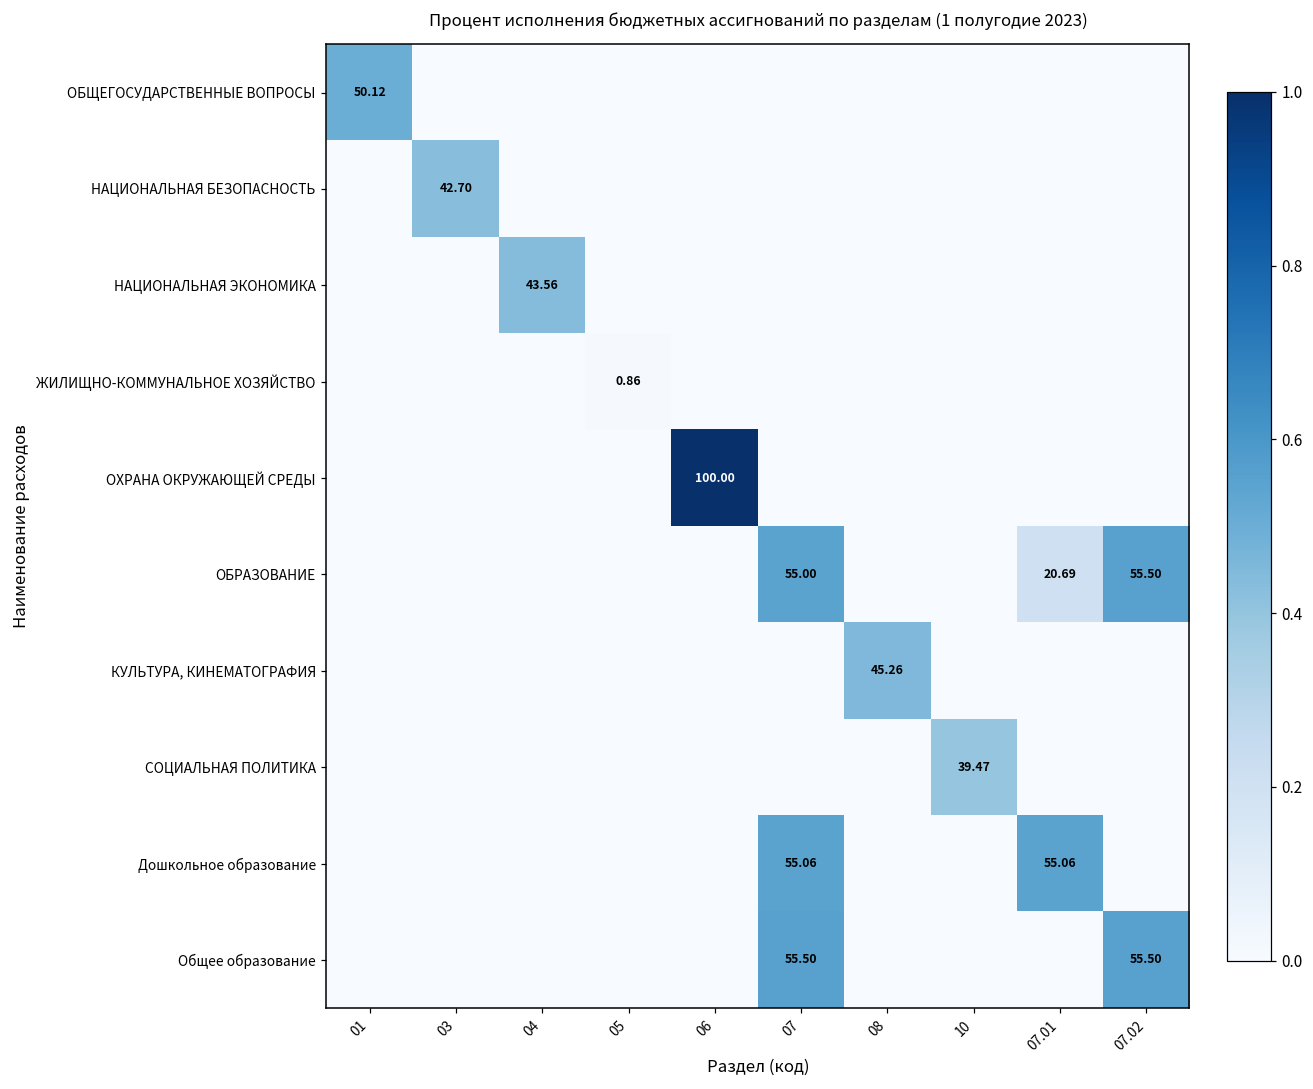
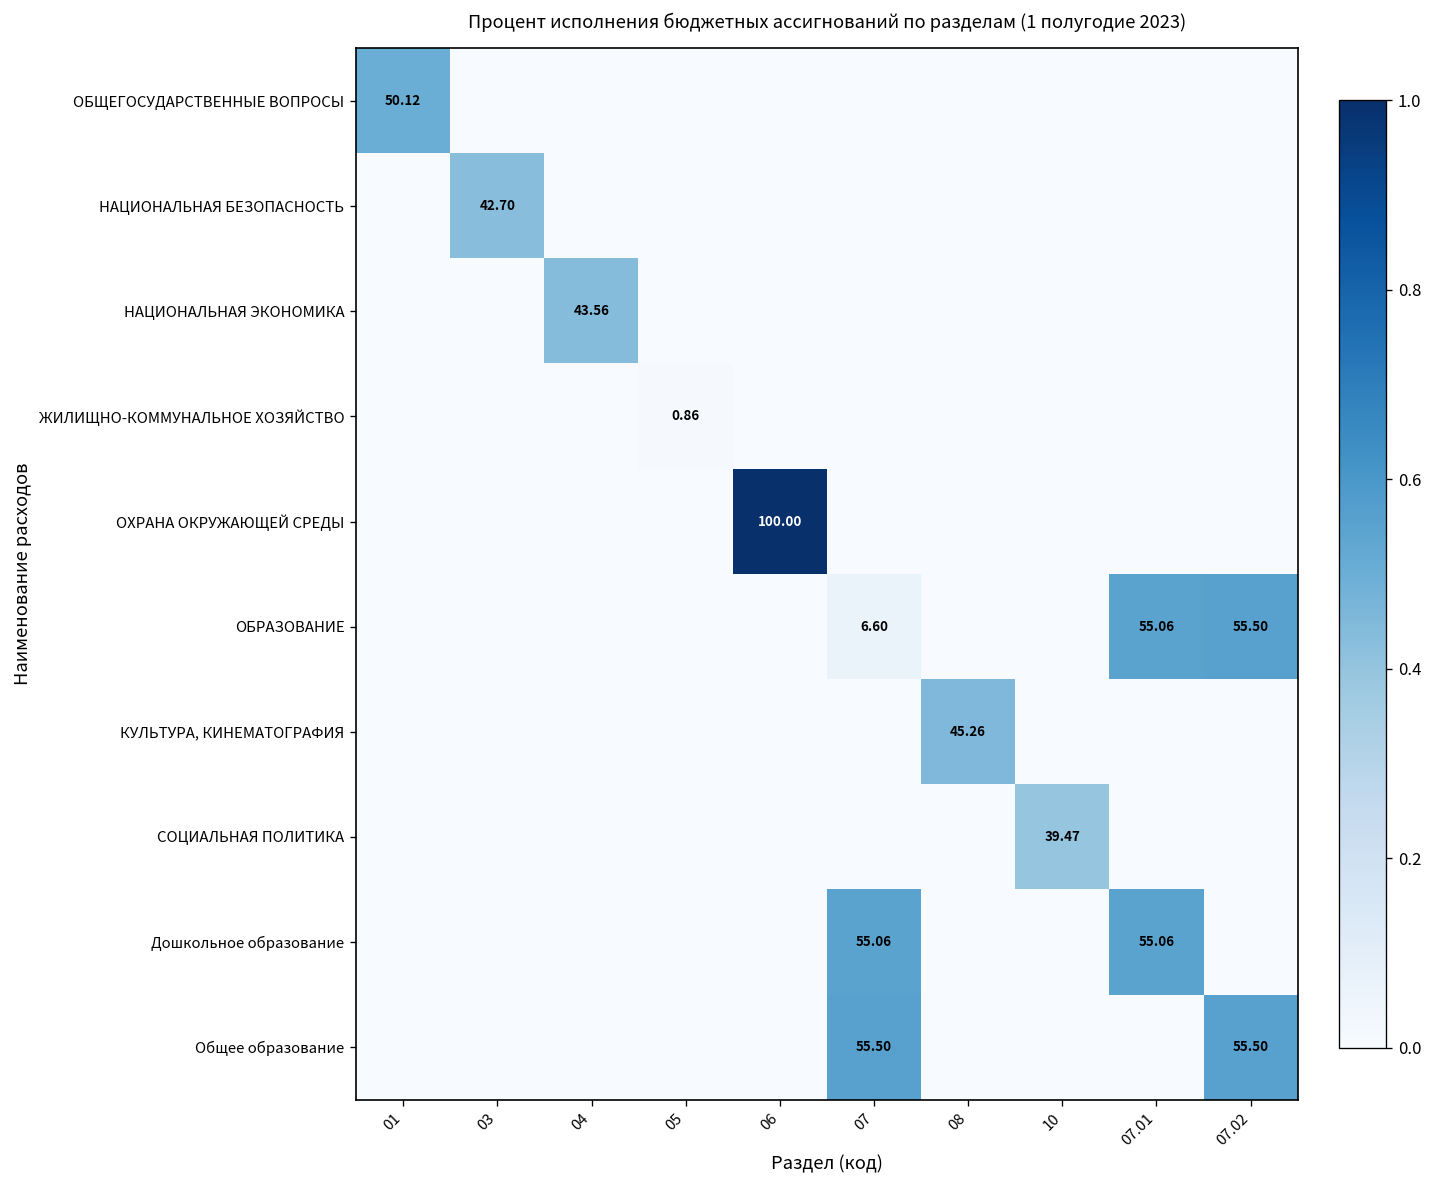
  {
    "ОБЩЕГОСУДАРСТВЕННЫЕ ВОПРОСЫ": {
      "01": 50.12
    },
    "НАЦИОНАЛЬНАЯ БЕЗОПАСНОСТЬ": {
      "03": 42.70
    },
    "НАЦИОНАЛЬНАЯ ЭКОНОМИКА": {
      "04": 43.56
    },
    "ЖИЛИЩНО-КОММУНАЛЬНОЕ ХОЗЯЙСТВО": {
      "05": 0.86
    },
    "ОХРАНА ОКРУЖАЮЩЕЙ СРЕДЫ": {
      "06": 100.00
    },
    "ОБРАЗОВАНИЕ": {
-     "07": 55.00,
-     "07.01": 20.69,
+     "07": 6.60,
+     "07.01": 55.06,
      "07.02": 55.50
    },
    "КУЛЬТУРА, КИНЕМАТОГРАФИЯ": {
      "08": 45.26
    },
    "СОЦИАЛЬНАЯ ПОЛИТИКА": {
      "10": 39.47
    },
    "Дошкольное образование": {
      "07": 55.06,
      "07.01": 55.06
    },
    "Общее образование": {
      "07": 55.50,
      "07.02": 55.50
    }
  }
